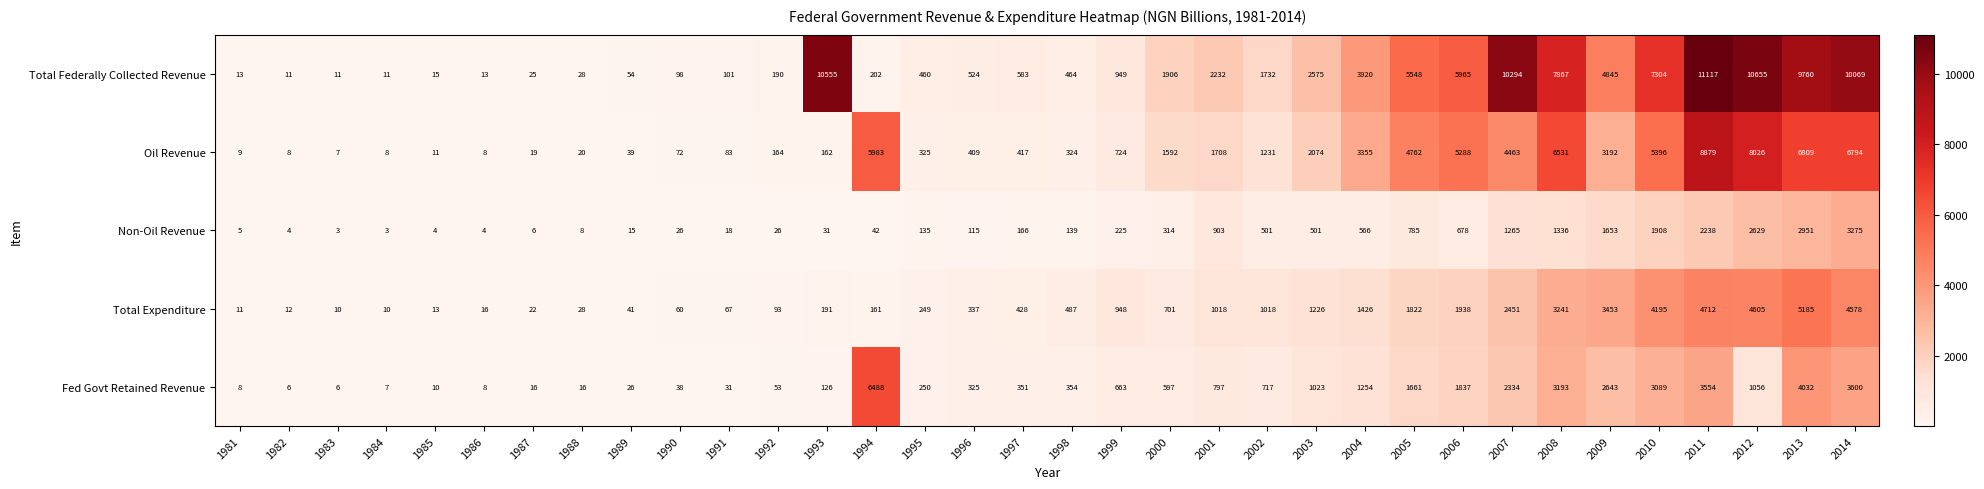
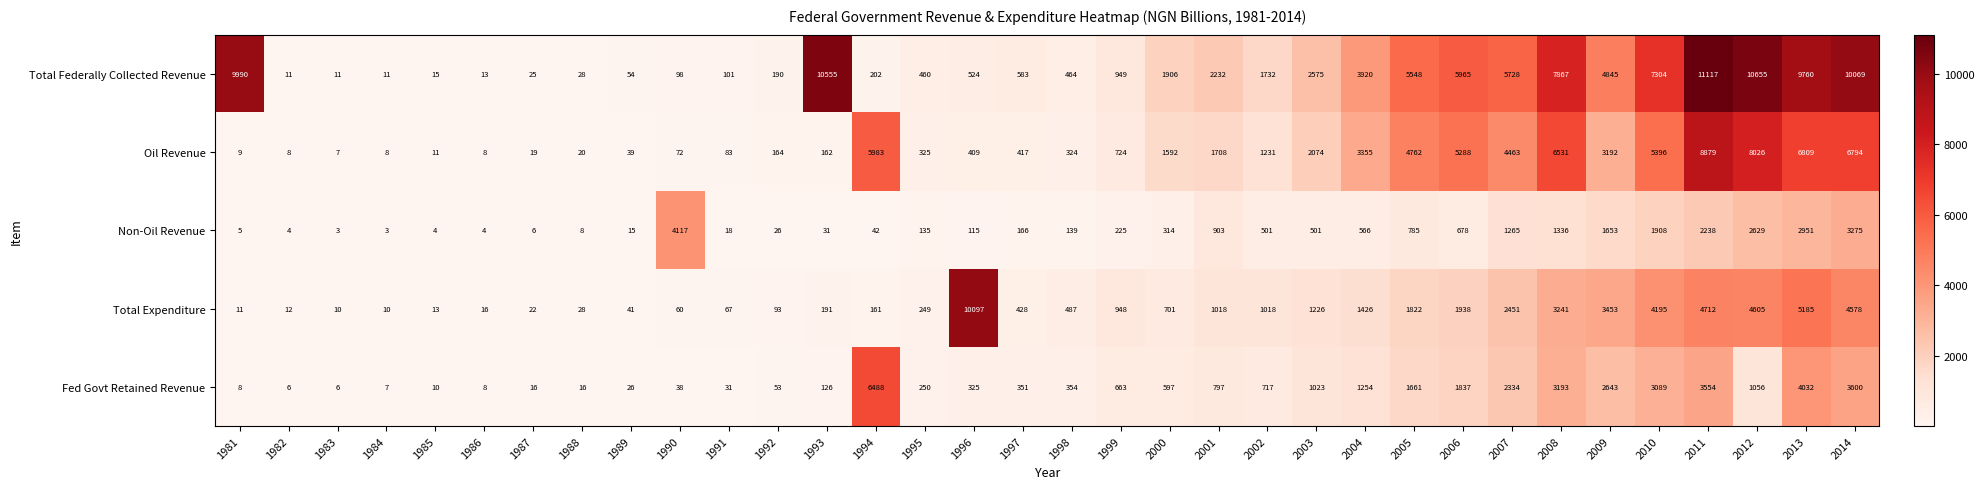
  {
    "Total Federally Collected Revenue": {
-     "1981": 13,
+     "1981": 9990,
      "1982": 11,
      "1983": 11,
      "1984": 11,
      "1985": 15,
      "1986": 13,
      "1987": 25,
      "1988": 28,
      "1989": 54,
      "1990": 98,
      "1991": 101,
      "1992": 190,
      "1993": 10555,
      "1994": 202,
      "1995": 460,
      "1996": 524,
      "1997": 583,
      "1998": 464,
      "1999": 949,
      "2000": 1906,
      "2001": 2232,
      "2002": 1732,
      "2003": 2575,
      "2004": 3920,
      "2005": 5548,
      "2006": 5965,
-     "2007": 10294,
+     "2007": 5728,
      "2008": 7867,
      "2009": 4845,
      "2010": 7304,
      "2011": 11117,
      "2012": 10655,
      "2013": 9760,
      "2014": 10069
    },
    "Oil Revenue": {
      "1981": 9,
      "1982": 8,
      "1983": 7,
      "1984": 8,
      "1985": 11,
      "1986": 8,
      "1987": 19,
      "1988": 20,
      "1989": 39,
      "1990": 72,
      "1991": 83,
      "1992": 164,
      "1993": 162,
      "1994": 5983,
      "1995": 325,
      "1996": 409,
      "1997": 417,
      "1998": 324,
      "1999": 724,
      "2000": 1592,
      "2001": 1708,
      "2002": 1231,
      "2003": 2074,
      "2004": 3355,
      "2005": 4762,
      "2006": 5288,
      "2007": 4463,
      "2008": 6531,
      "2009": 3192,
      "2010": 5396,
      "2011": 8879,
      "2012": 8026,
      "2013": 6809,
      "2014": 6794
    },
    "Non-Oil Revenue": {
      "1981": 5,
      "1982": 4,
      "1983": 3,
      "1984": 3,
      "1985": 4,
      "1986": 4,
      "1987": 6,
      "1988": 8,
      "1989": 15,
-     "1990": 26,
+     "1990": 4117,
      "1991": 18,
      "1992": 26,
      "1993": 31,
      "1994": 42,
      "1995": 135,
      "1996": 115,
      "1997": 166,
      "1998": 139,
      "1999": 225,
      "2000": 314,
      "2001": 903,
      "2002": 501,
      "2003": 501,
      "2004": 566,
      "2005": 785,
      "2006": 678,
      "2007": 1265,
      "2008": 1336,
      "2009": 1653,
      "2010": 1908,
      "2011": 2238,
      "2012": 2629,
      "2013": 2951,
      "2014": 3275
    },
    "Total Expenditure": {
      "1981": 11,
      "1982": 12,
      "1983": 10,
      "1984": 10,
      "1985": 13,
      "1986": 16,
      "1987": 22,
      "1988": 28,
      "1989": 41,
      "1990": 60,
      "1991": 67,
      "1992": 93,
      "1993": 191,
      "1994": 161,
      "1995": 249,
-     "1996": 337,
+     "1996": 10097,
      "1997": 428,
      "1998": 487,
      "1999": 948,
      "2000": 701,
      "2001": 1018,
      "2002": 1018,
      "2003": 1226,
      "2004": 1426,
      "2005": 1822,
      "2006": 1938,
      "2007": 2451,
      "2008": 3241,
      "2009": 3453,
      "2010": 4195,
      "2011": 4712,
      "2012": 4605,
      "2013": 5185,
      "2014": 4578
    },
    "Fed Govt Retained Revenue": {
      "1981": 8,
      "1982": 6,
      "1983": 6,
      "1984": 7,
      "1985": 10,
      "1986": 8,
      "1987": 16,
      "1988": 16,
      "1989": 26,
      "1990": 38,
      "1991": 31,
      "1992": 53,
      "1993": 126,
      "1994": 6488,
      "1995": 250,
      "1996": 325,
      "1997": 351,
      "1998": 354,
      "1999": 663,
      "2000": 597,
      "2001": 797,
      "2002": 717,
      "2003": 1023,
      "2004": 1254,
      "2005": 1661,
      "2006": 1837,
      "2007": 2334,
      "2008": 3193,
      "2009": 2643,
      "2010": 3089,
      "2011": 3554,
      "2012": 1056,
      "2013": 4032,
      "2014": 3600
    }
  }
